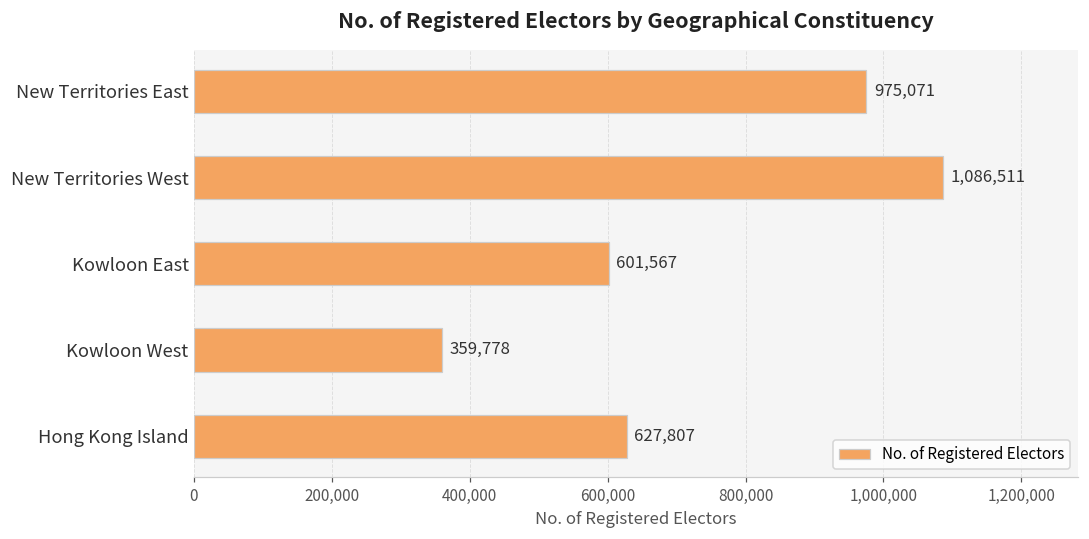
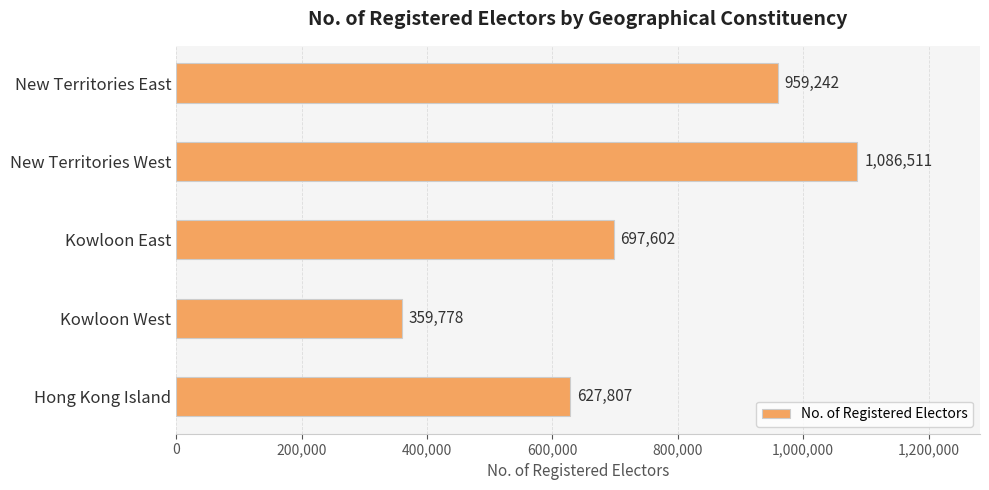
  {
-   "New Territories East": "975,071",
+   "New Territories East": "959,242",
    "New Territories West": "1,086,511",
-   "Kowloon East": "601,567",
+   "Kowloon East": "697,602",
    "Kowloon West": "359,778",
    "Hong Kong Island": "627,807"
  }
